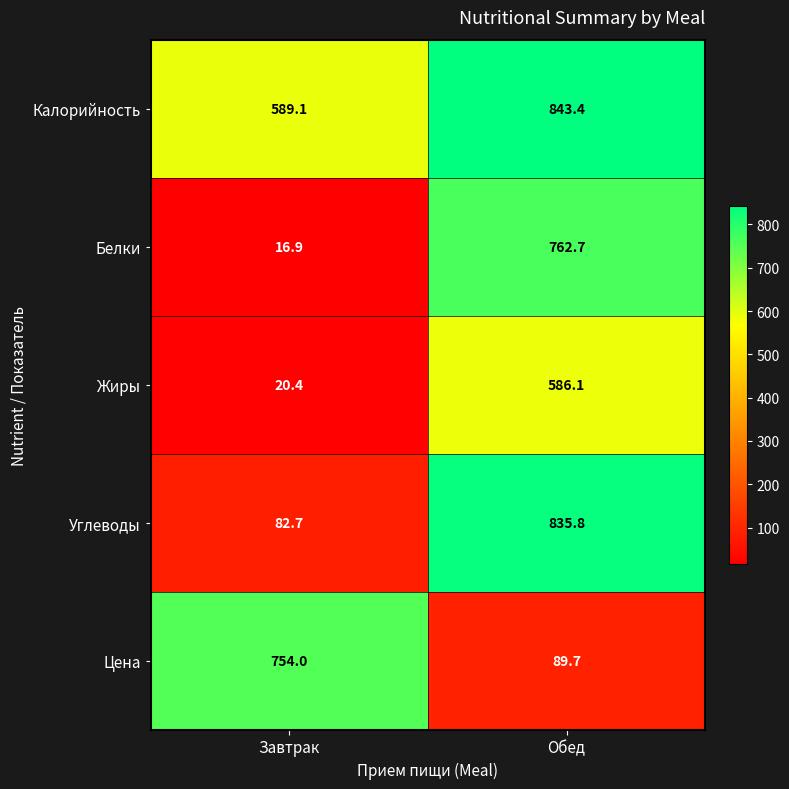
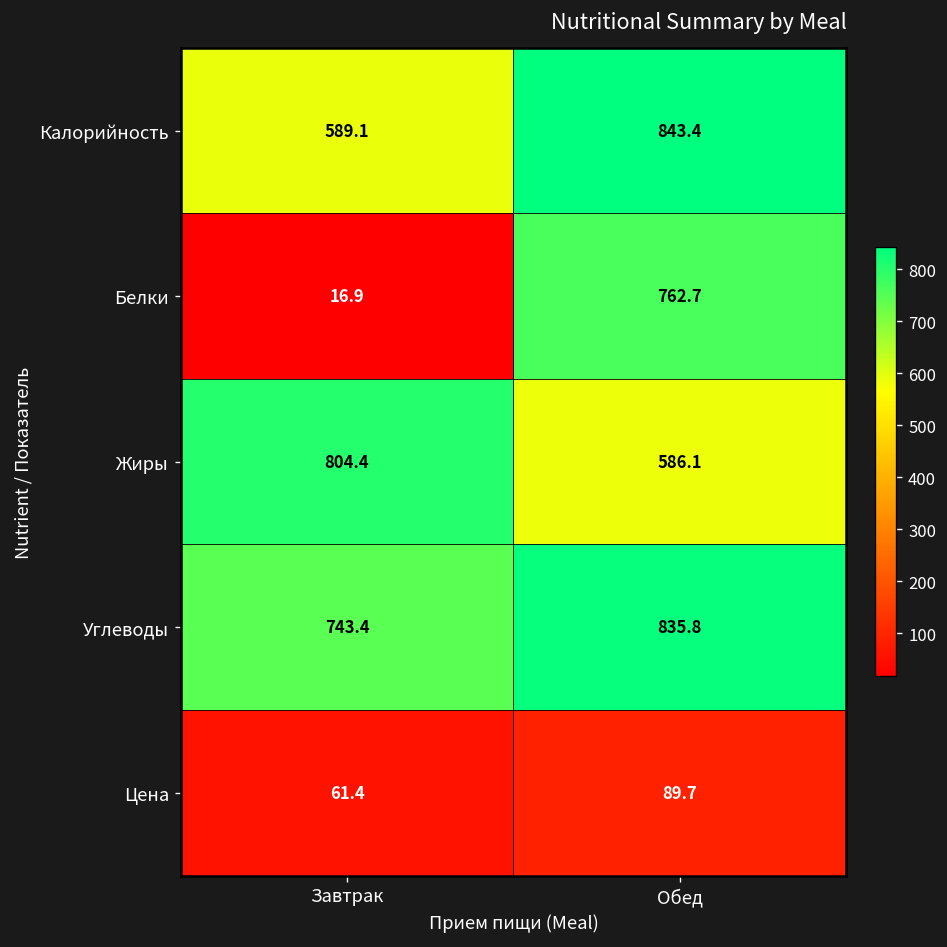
  {
    "Калорийность": {
      "Завтрак": 589.1,
      "Обед": 843.4
    },
    "Белки": {
      "Завтрак": 16.9,
      "Обед": 762.7
    },
    "Жиры": {
-     "Завтрак": 20.4,
+     "Завтрак": 804.4,
      "Обед": 586.1
    },
    "Углеводы": {
-     "Завтрак": 82.7,
+     "Завтрак": 743.4,
      "Обед": 835.8
    },
    "Цена": {
-     "Завтрак": 754.0,
+     "Завтрак": 61.4,
      "Обед": 89.7
    }
  }
